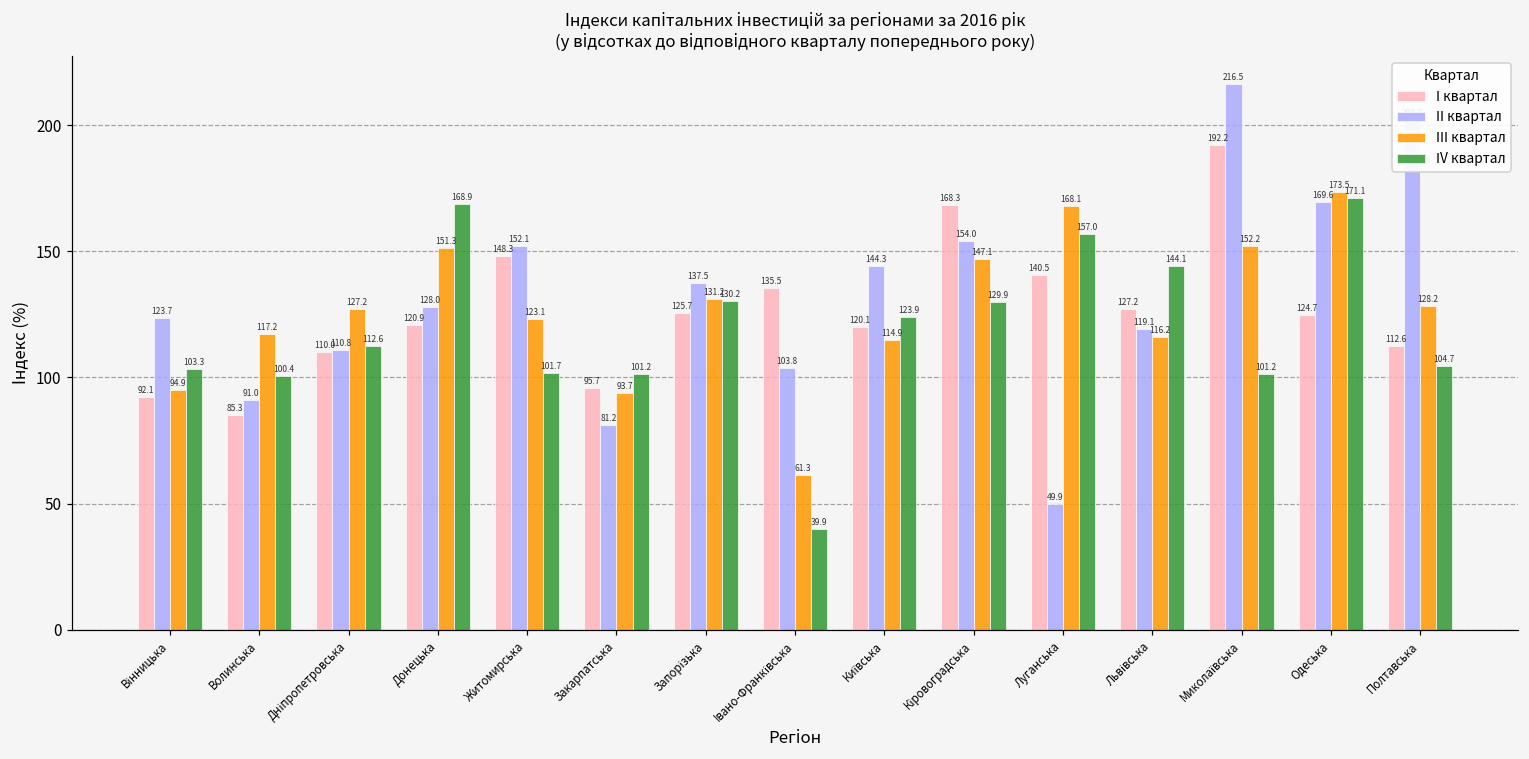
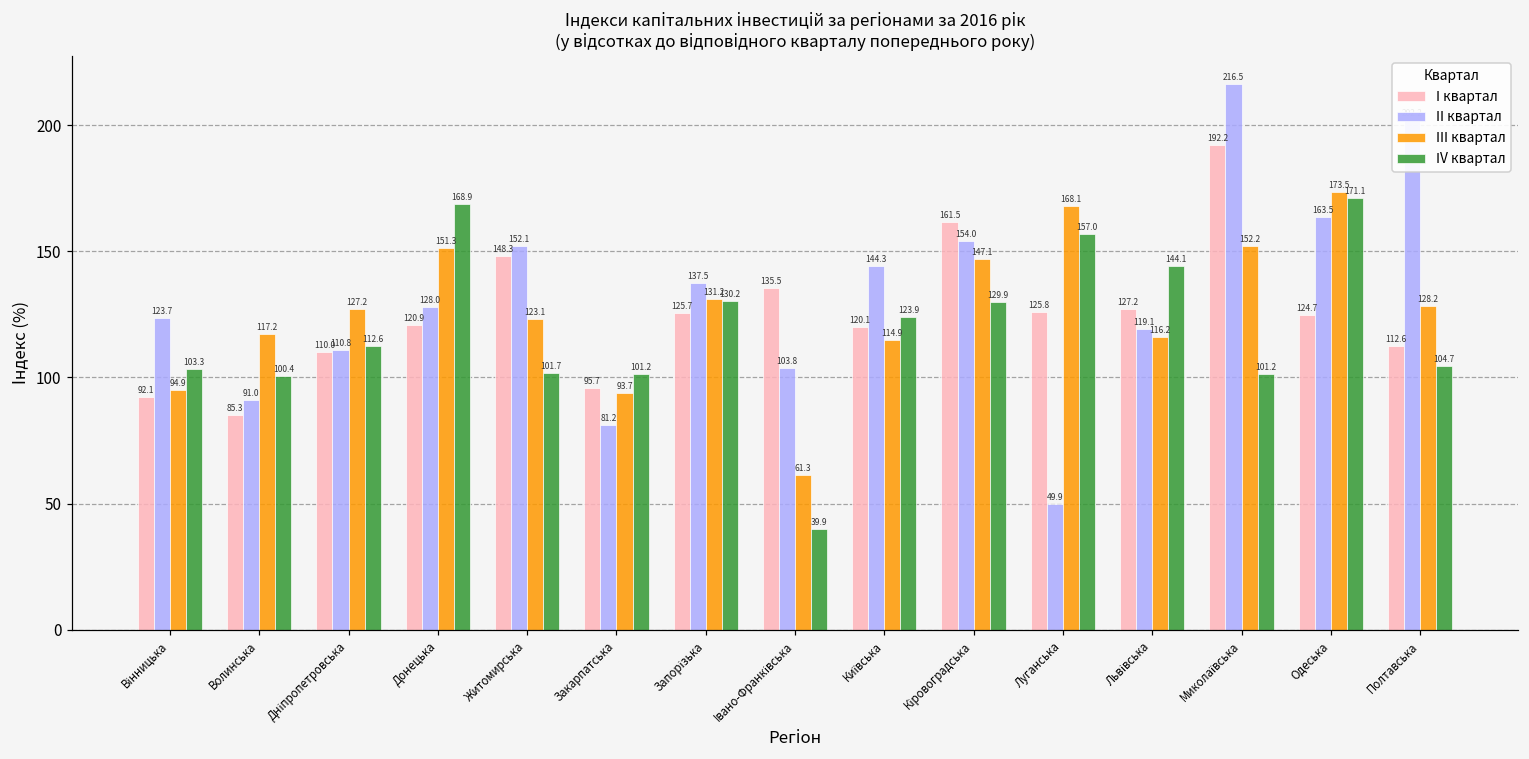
  {
    "І квартал": {
      "Вінницька": 92.1,
      "Волинська": 85.3,
      "Донецька": 120.9,
      "Житомирська": 148.3,
      "Закарпатська": 95.7,
      "Запорізька": 125.7,
      "Iвано-Франківська": 135.5,
      "Київська": 120.1,
-     "Кіровоградська": 168.3,
-     "Луганська": 140.5,
+     "Кіровоградська": 161.5,
+     "Луганська": 125.8,
      "Львівська": 127.2,
      "Миколаївська": 192.2,
      "Одеська": 124.7,
      "Полтавська": 112.6
    },
    "ІІ квартал": {
      "Вінницька": 123.7,
      "Волинська": 91.0,
      "Донецька": 128.0,
      "Житомирська": 152.1,
      "Закарпатська": 81.2,
      "Запорізька": 137.5,
      "Iвано-Франківська": 103.8,
      "Київська": 144.3,
      "Кіровоградська": 154.0,
      "Луганська": 49.9,
      "Львівська": 119.1,
      "Миколаївська": 216.5,
-     "Одеська": 169.6
+     "Одеська": 163.5
    },
    "ІІІ квартал": {
      "Вінницька": 94.9,
      "Волинська": 117.2,
      "Дніпропетровська": 127.2,
      "Донецька": 151.3,
      "Житомирська": 123.1,
      "Закарпатська": 93.7,
      "Iвано-Франківська": 61.3,
      "Київська": 114.9,
      "Кіровоградська": 147.1,
      "Луганська": 168.1,
      "Львівська": 116.2,
      "Миколаївська": 152.2,
      "Одеська": 173.5,
      "Полтавська": 128.2
    },
    "ІV квартал": {
      "Вінницька": 103.3,
      "Волинська": 100.4,
      "Дніпропетровська": 112.6,
      "Донецька": 168.9,
      "Житомирська": 101.7,
      "Закарпатська": 101.2,
      "Iвано-Франківська": 39.9,
      "Київська": 123.9,
      "Кіровоградська": 129.9,
      "Луганська": 157.0,
      "Львівська": 144.1,
      "Миколаївська": 101.2,
      "Одеська": 171.1,
      "Полтавська": 104.7
    }
  }
